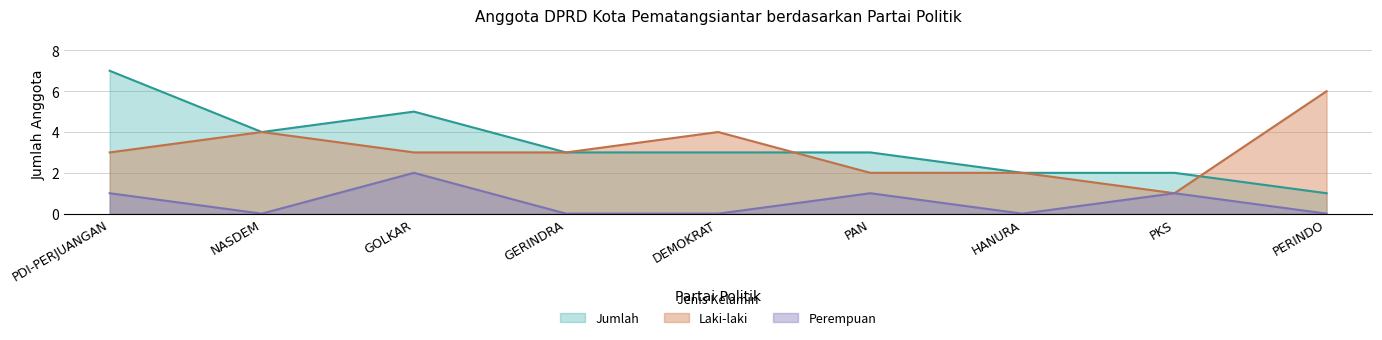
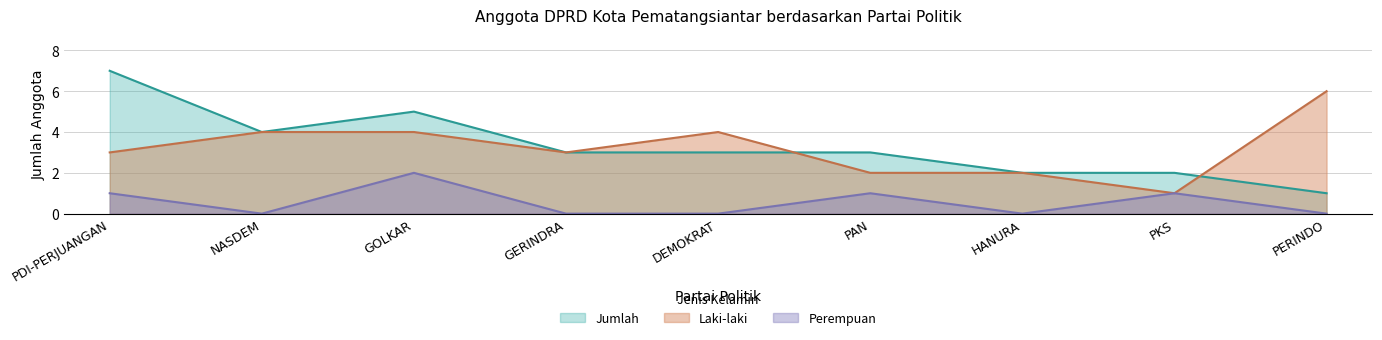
  {
    "Laki-laki": {
      "PDI-PERJUANGAN": 3,
-     "GOLKAR": 3,
+     "GOLKAR": 4,
      "DEMOKRAT": 4,
      "PAN": 2,
      "PERINDO": 6
    }
  }
